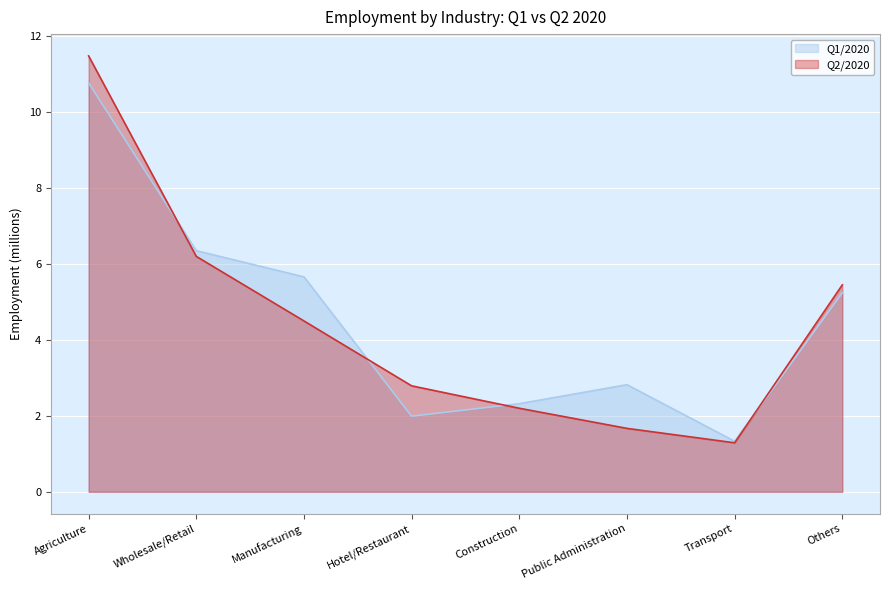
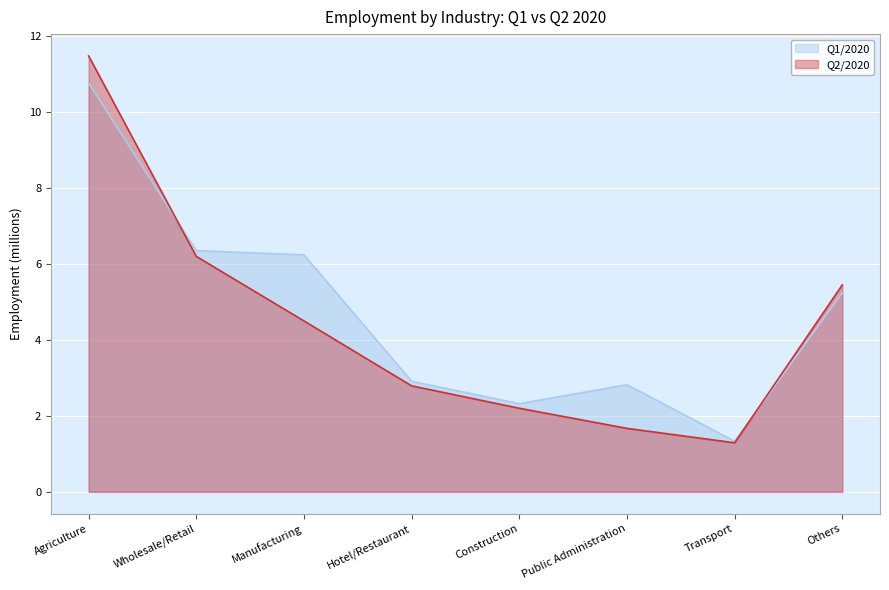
  {
    "Q1/2020": {
      "Agriculture": 10.8,
      "Wholesale/Retail": 6.4,
-     "Manufacturing": 5.7,
-     "Hotel/Restaurant": 2.0,
+     "Manufacturing": 6.2,
+     "Hotel/Restaurant": 2.9,
      "Construction": 2.3,
      "Public Administration": 2.8,
      "Others": 5.2
    },
    "Q2/2020": {
      "Agriculture": 11.5,
      "Wholesale/Retail": 6.2,
      "Manufacturing": 4.5,
      "Hotel/Restaurant": 2.8,
      "Construction": 2.2,
      "Public Administration": 1.7,
      "Others": 5.5
    }
  }
